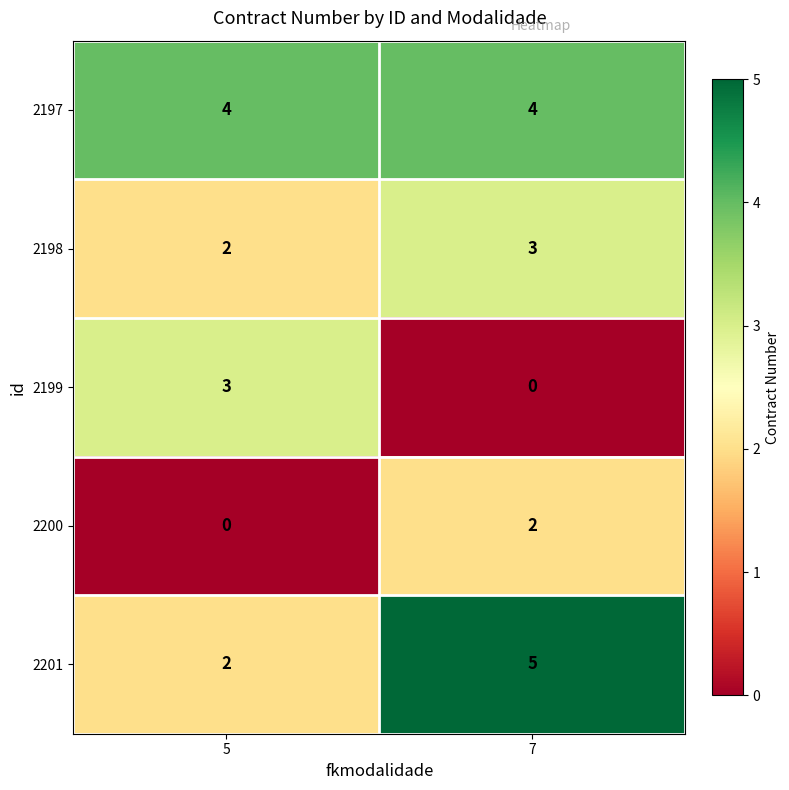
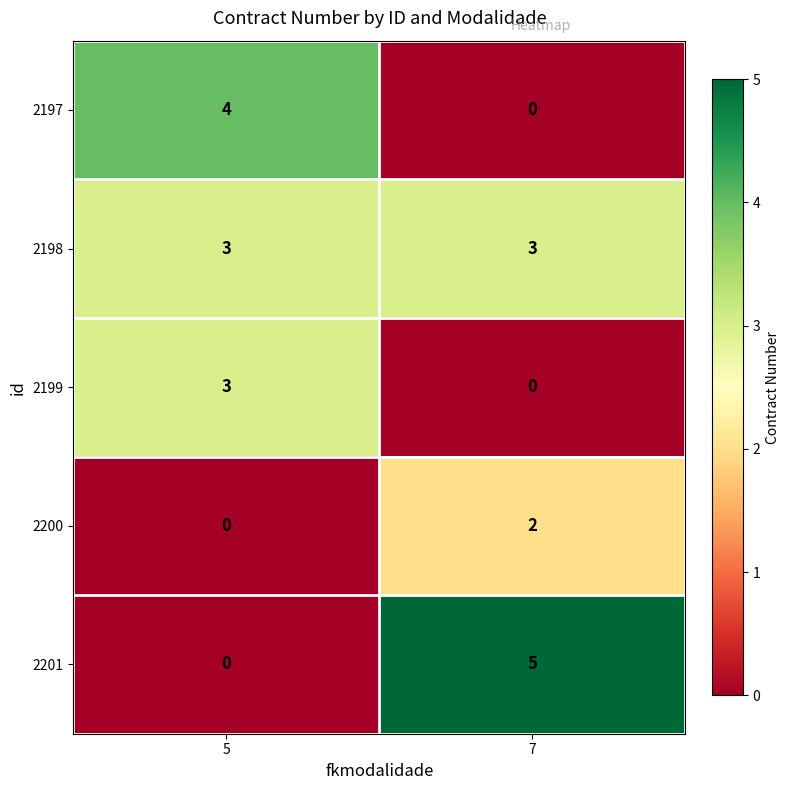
  {
    "2197": {
      "5": 4,
-     "7": 4
+     "7": 0
    },
    "2198": {
-     "5": 2,
+     "5": 3,
      "7": 3
    },
    "2199": {
      "5": 3,
      "7": 0
    },
    "2200": {
      "5": 0,
      "7": 2
    },
    "2201": {
-     "5": 2,
+     "5": 0,
      "7": 5
    }
  }
